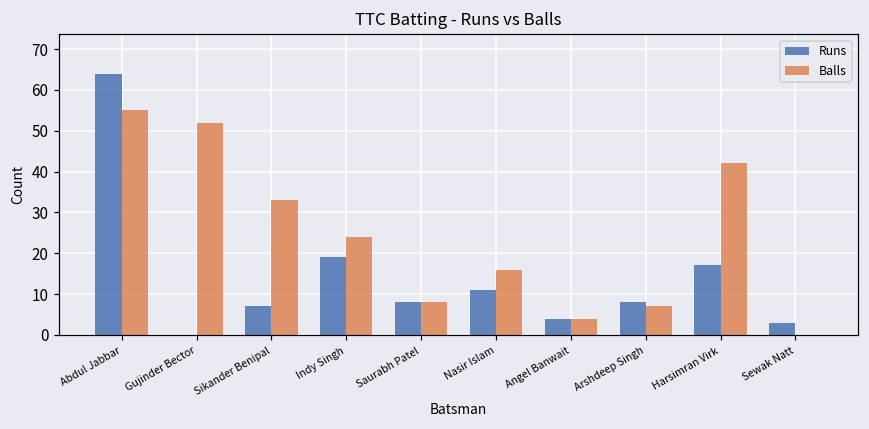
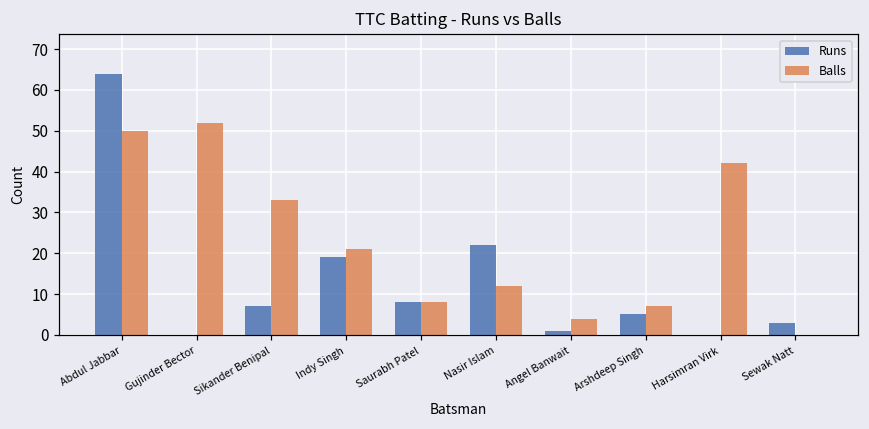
  {
    "Runs": {
      "Abdul Jabbar": 64,
      "Gujinder Bector": 0,
      "Sikander Benipal": 7,
      "Indy Singh": 19,
      "Saurabh Patel": 8,
-     "Nasir Islam": 11,
-     "Angel Banwait": 4,
-     "Arshdeep Singh": 8,
-     "Harsimran Virk": 17,
+     "Nasir Islam": 22,
+     "Angel Banwait": 1,
+     "Arshdeep Singh": 5,
+     "Harsimran Virk": 0,
      "Sewak Natt": 3
    },
    "Balls": {
-     "Abdul Jabbar": 55,
+     "Abdul Jabbar": 50,
      "Gujinder Bector": 52,
      "Sikander Benipal": 33,
-     "Indy Singh": 24,
+     "Indy Singh": 21,
      "Saurabh Patel": 8,
-     "Nasir Islam": 16,
+     "Nasir Islam": 12,
      "Angel Banwait": 4,
      "Arshdeep Singh": 7,
      "Harsimran Virk": 42,
      "Sewak Natt": 0
    }
  }
